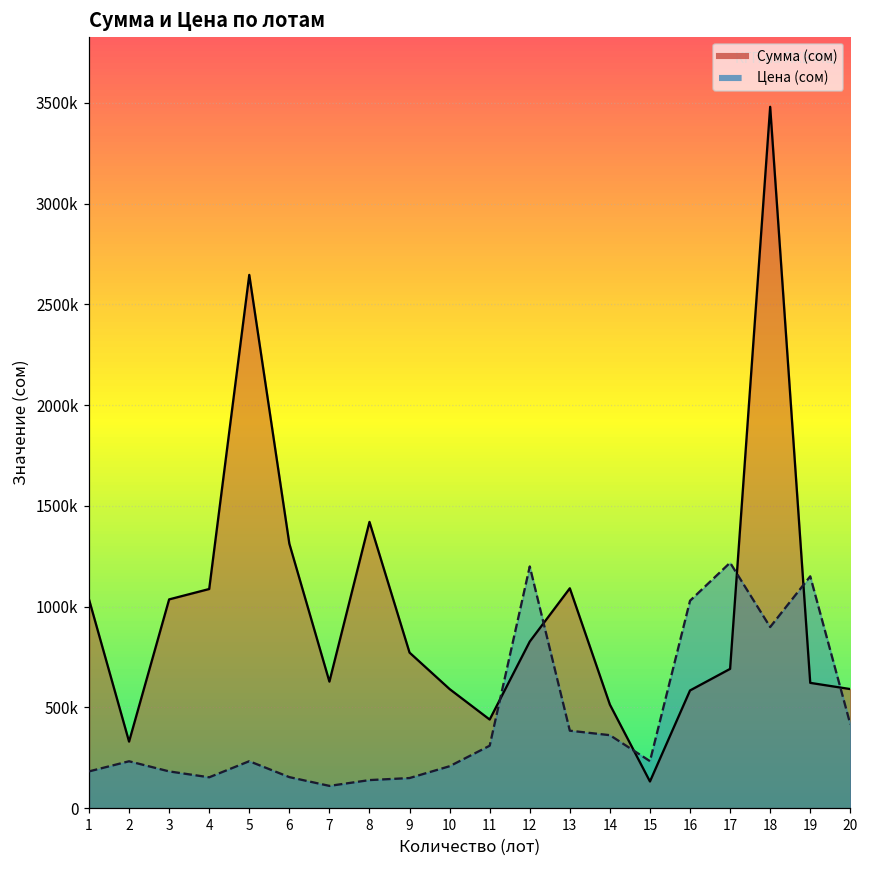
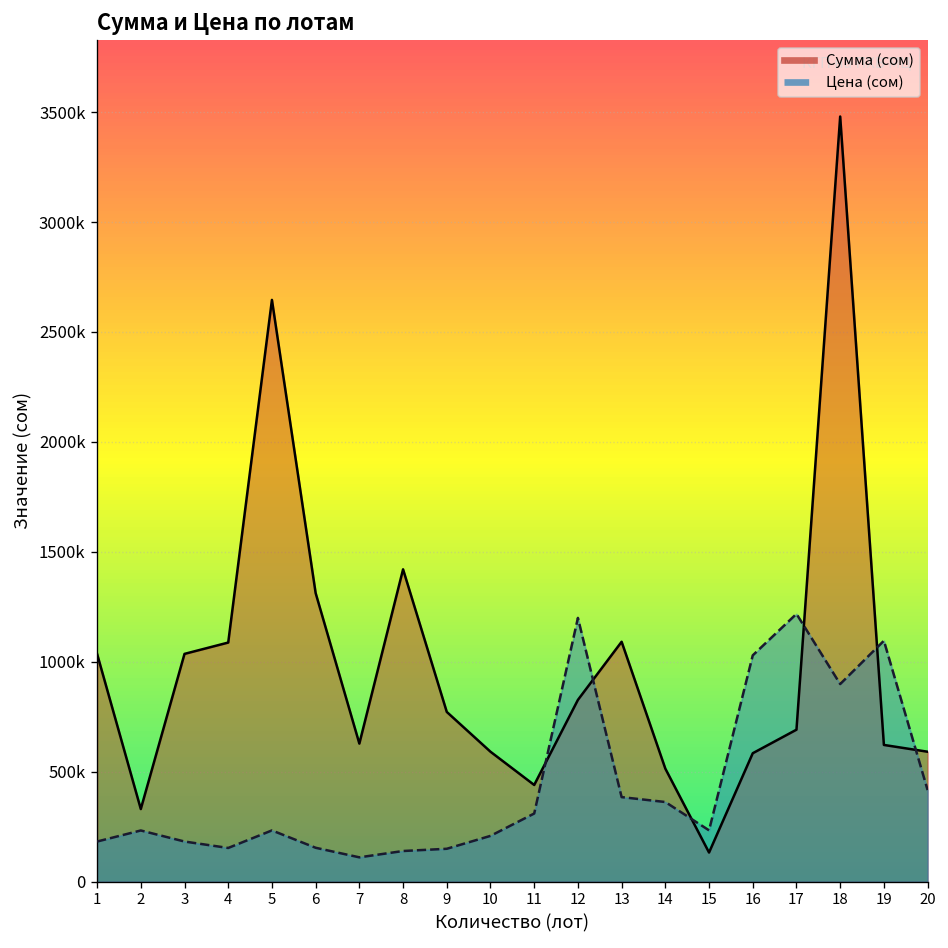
  {
    "Сумма (сом)": {
      "1": 1040000,
      "2": 330000,
      "3": 1040000,
      "4": 1090000,
      "5": 2650000,
      "6": 1310000,
      "7": 630000,
      "8": 1420000,
      "9": 770000,
      "10": 590000,
      "11": 440000,
      "12": 830000,
      "13": 1090000,
      "14": 510000,
      "15": 130000,
      "16": 580000,
      "17": 690000,
      "18": 3480000,
      "19": 620000,
      "20": 590000
    },
    "Цена (сом)": {
      "1": 180000,
      "2": 230000,
      "3": 180000,
      "4": 150000,
      "5": 230000,
      "6": 150000,
      "7": 110000,
      "8": 140000,
      "9": 150000,
      "10": 210000,
      "11": 310000,
      "12": 1200000,
      "13": 380000,
      "14": 360000,
      "15": 230000,
      "16": 1030000,
      "17": 1220000,
      "18": 900000,
-     "19": 1150000,
+     "19": 1100000,
      "20": 420000
    }
  }
